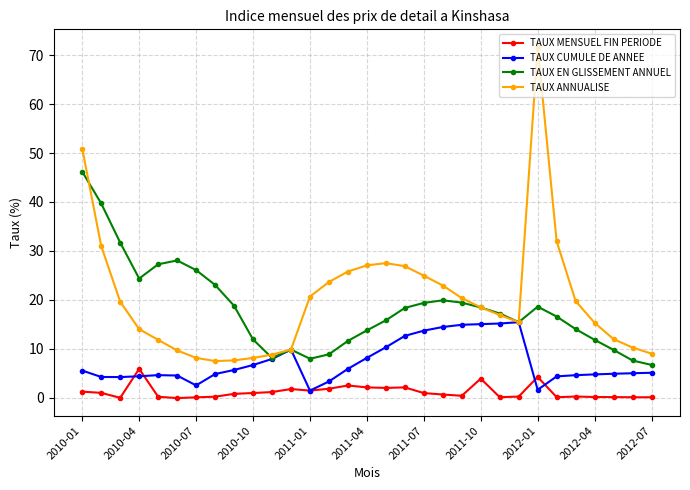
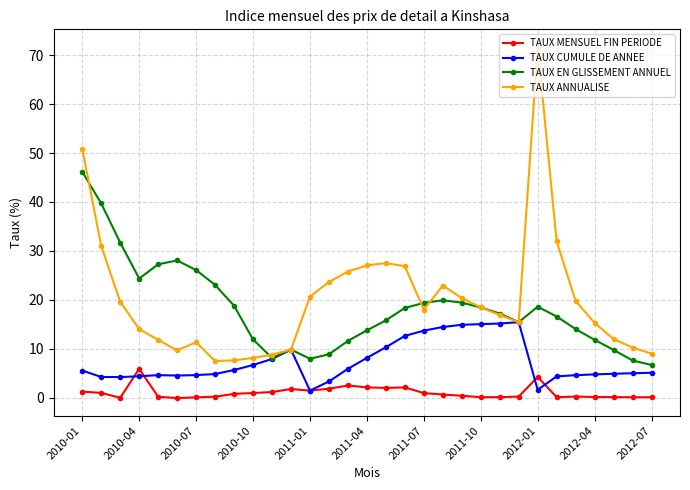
  {
    "TAUX MENSUEL FIN PERIODE": {
      "2010-01": 1,
      "2010-04": 6,
      "2010-07": 0,
      "2010-10": 1,
      "2011-04": 2,
      "2011-07": 1,
-     "2011-10": 4,
+     "2011-10": 0,
      "2012-01": 4,
      "2012-04": 0,
      "2012-07": 0
    },
    "TAUX CUMULE DE ANNEE": {
      "2010-01": 6,
      "2010-04": 4,
-     "2010-07": 3,
+     "2010-07": 5,
      "2010-10": 7,
      "2011-04": 8,
      "2011-07": 14,
      "2011-10": 15,
      "2012-01": 2,
      "2012-04": 5,
      "2012-07": 5
    },
    "TAUX EN GLISSEMENT ANNUEL": {
      "2010-01": 46,
      "2010-04": 24,
      "2010-07": 26,
      "2010-10": 12,
      "2011-01": 8,
      "2011-04": 14,
      "2011-07": 19,
      "2012-01": 19,
      "2012-04": 12,
      "2012-07": 7
    },
    "TAUX ANNUALISE": {
      "2010-01": 51,
      "2010-04": 14,
-     "2010-07": 8,
+     "2010-07": 11,
      "2010-10": 8,
      "2011-01": 21,
      "2011-04": 27,
-     "2011-07": 25,
+     "2011-07": 18,
      "2012-04": 15,
      "2012-07": 9
    }
  }
